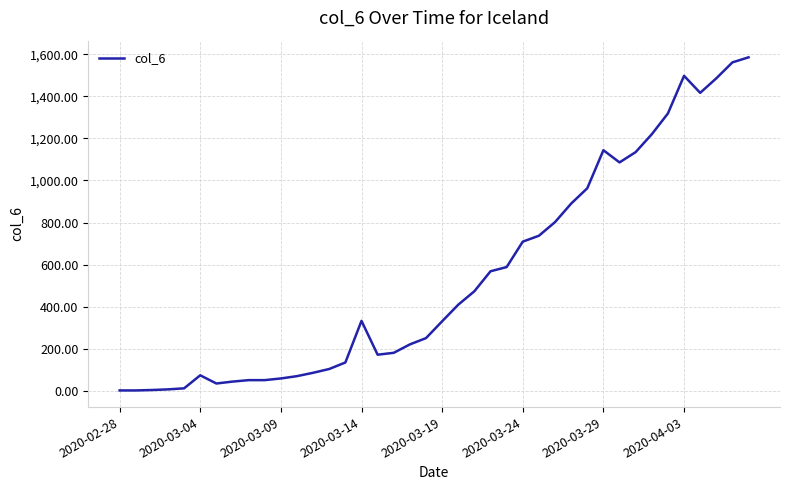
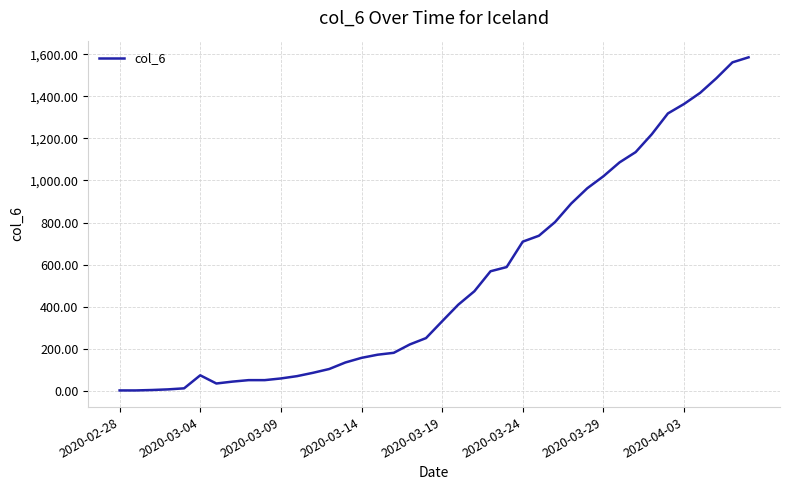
  {
    "2020-02-28": "0",
    "2020-03-04": "70",
    "2020-03-09": "60",
-   "2020-03-14": "330",
+   "2020-03-14": "160",
    "2020-03-19": "330",
    "2020-03-24": "710",
-   "2020-03-29": "1,140",
-   "2020-04-03": "1,500"
+   "2020-03-29": "1,020",
+   "2020-04-03": "1,360"
  }
